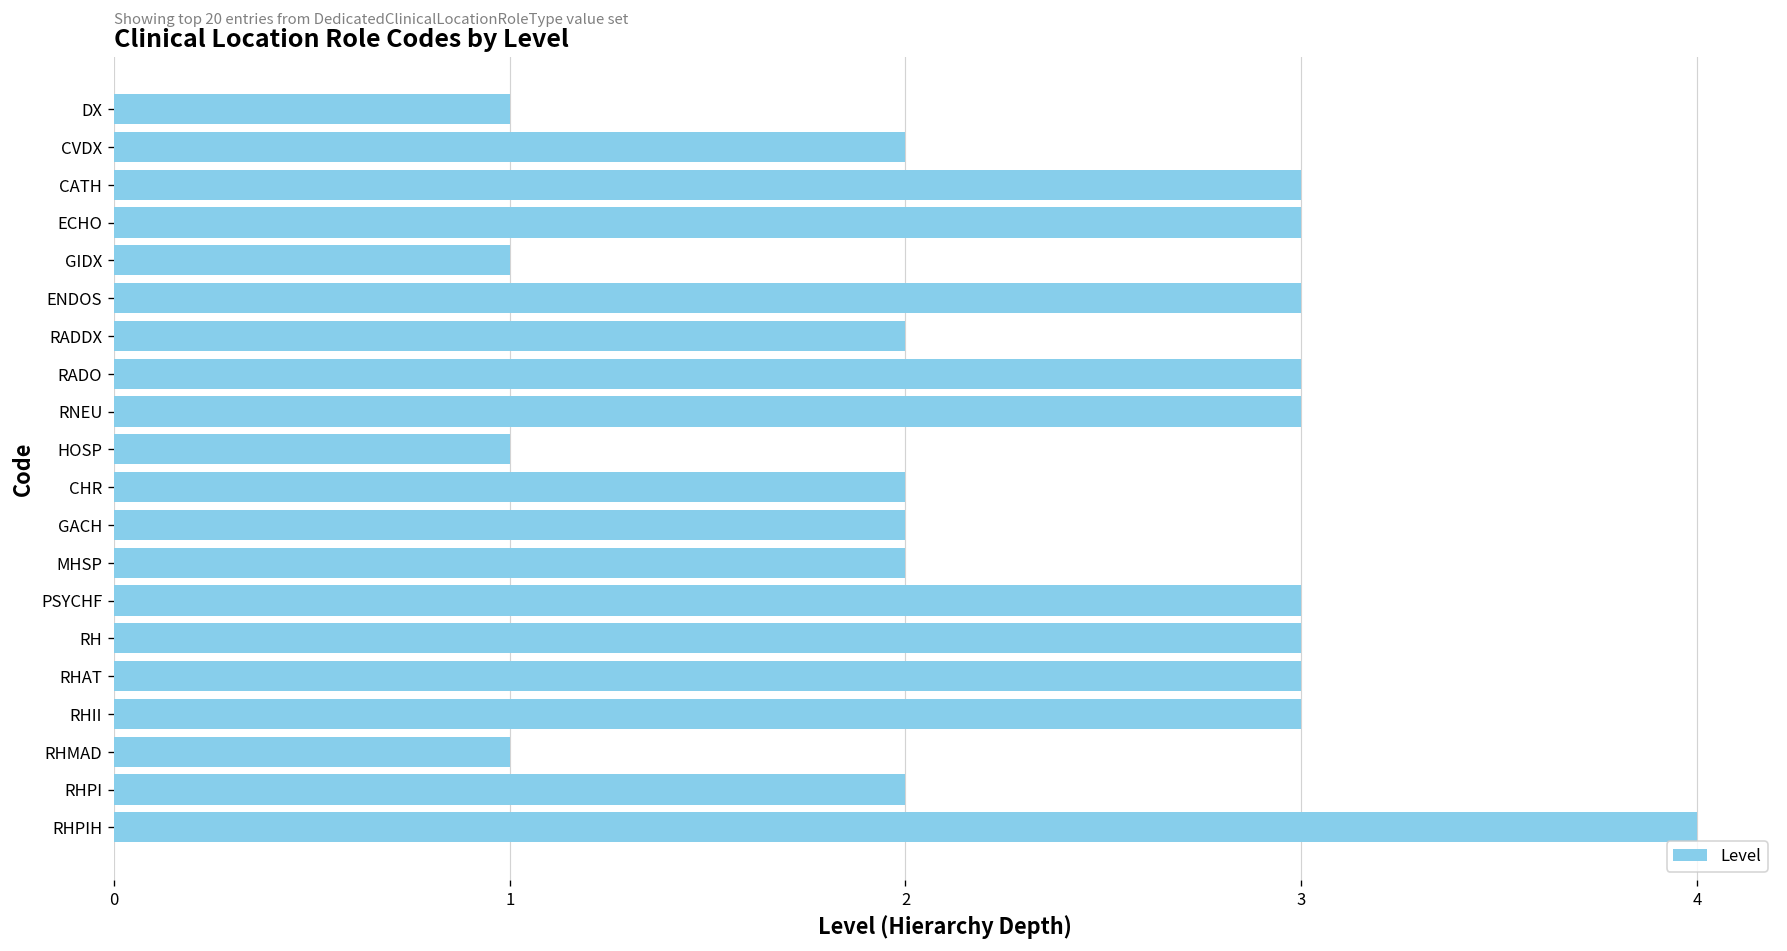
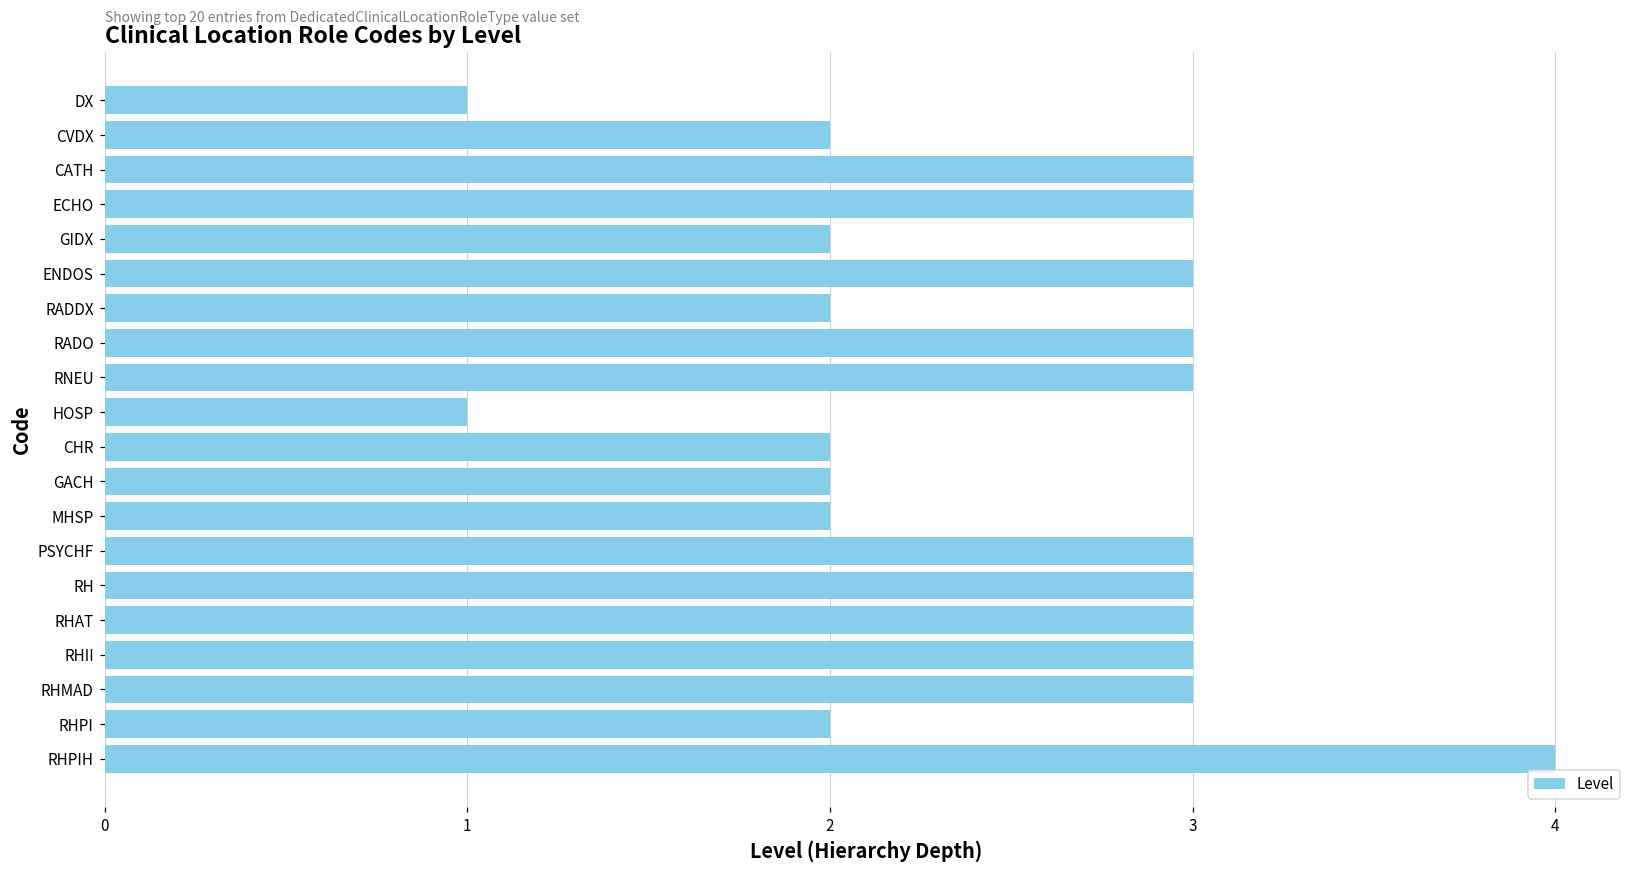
  {
    "DX": 1,
    "CVDX": 2,
    "CATH": 3,
    "ECHO": 3,
-   "GIDX": 1,
+   "GIDX": 2,
    "ENDOS": 3,
    "RADDX": 2,
    "RADO": 3,
    "RNEU": 3,
    "HOSP": 1,
    "CHR": 2,
    "GACH": 2,
    "MHSP": 2,
    "PSYCHF": 3,
    "RH": 3,
    "RHAT": 3,
    "RHII": 3,
-   "RHMAD": 1,
+   "RHMAD": 3,
    "RHPI": 2,
    "RHPIH": 4
  }
